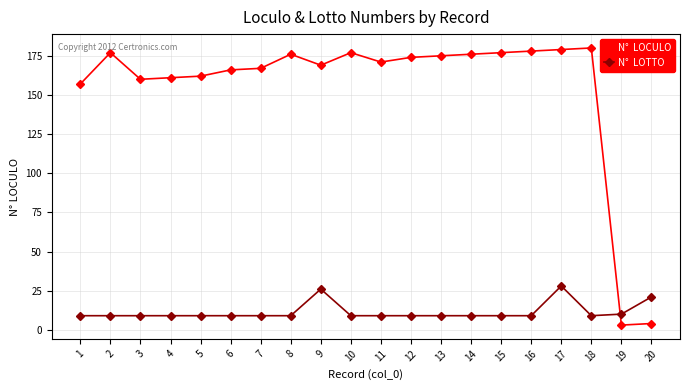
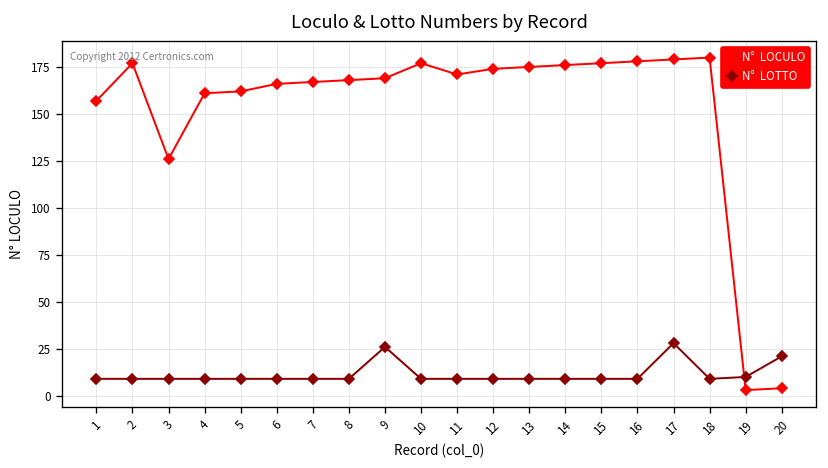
  {
    "N° LOCULO": {
      "1": 157,
-     "3": 160,
+     "3": 126,
      "4": 161,
      "5": 162,
      "6": 166,
      "7": 167,
-     "8": 176,
+     "8": 168,
      "9": 169,
      "10": 177,
      "11": 171,
      "12": 174,
      "13": 175,
      "14": 176,
      "15": 177,
      "16": 178,
      "17": 179,
      "18": 180,
      "19": 3,
      "20": 4
    },
    "N° LOTTO": {
      "1": 9,
      "2": 9,
      "3": 9,
      "4": 9,
      "5": 9,
      "6": 9,
      "7": 9,
      "8": 9,
      "9": 26,
      "10": 9,
      "11": 9,
      "12": 9,
      "13": 9,
      "14": 9,
      "15": 9,
      "16": 9,
      "17": 28,
      "18": 9,
      "19": 10,
      "20": 21
    }
  }
